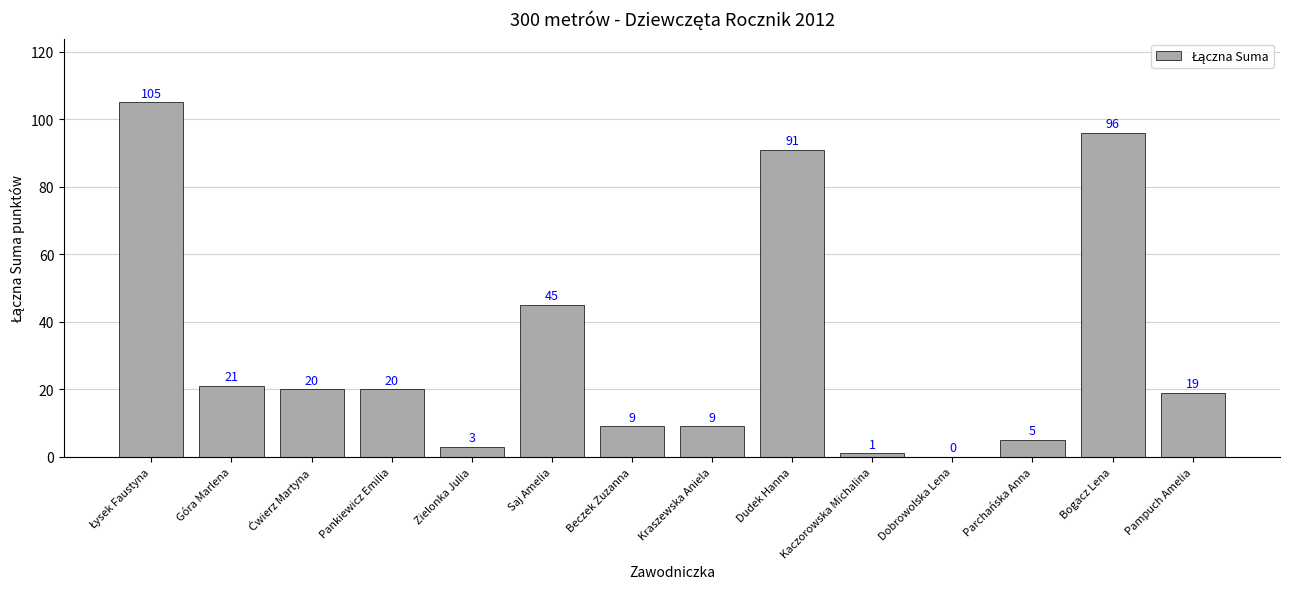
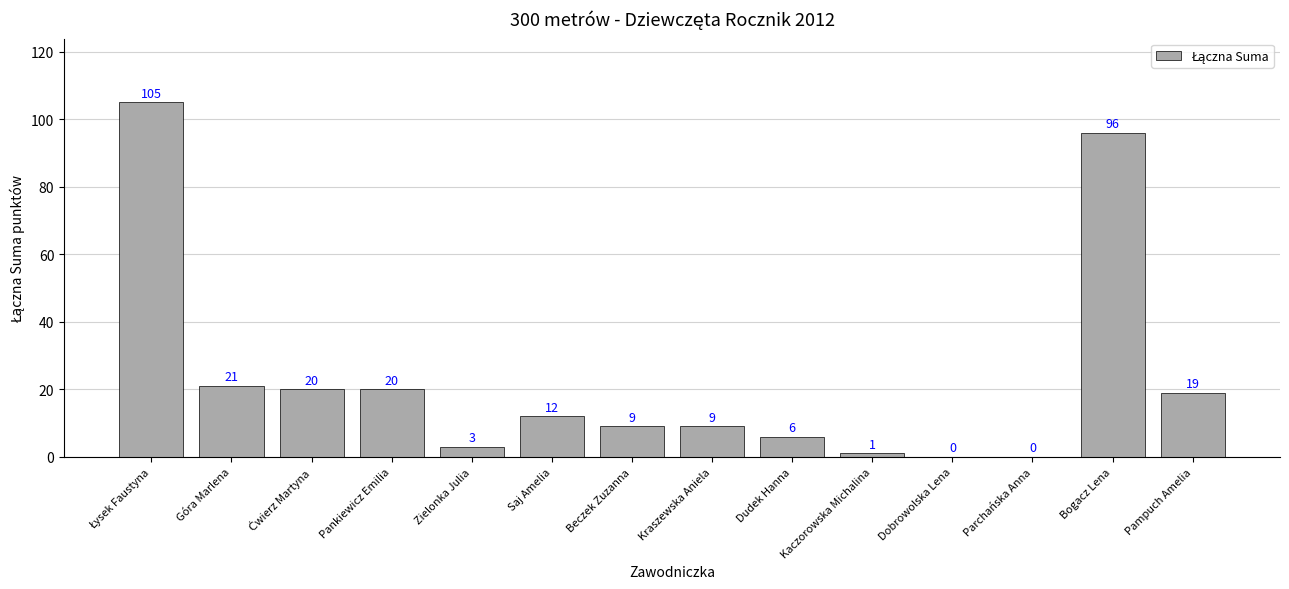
  {
    "Łysek Faustyna": 105,
    "Góra Marlena": 21,
    "Ćwierz Martyna": 20,
    "Pankiewicz Emilia": 20,
    "Zielonka Julia": 3,
-   "Saj Amelia": 45,
+   "Saj Amelia": 12,
    "Beczek Zuzanna": 9,
    "Kraszewska Aniela": 9,
-   "Dudek Hanna": 91,
+   "Dudek Hanna": 6,
    "Kaczorowska Michalina": 1,
    "Dobrowolska Lena": 0,
-   "Parchańska Anna": 5,
+   "Parchańska Anna": 0,
    "Bogacz Lena": 96,
    "Pampuch Amelia": 19
  }
